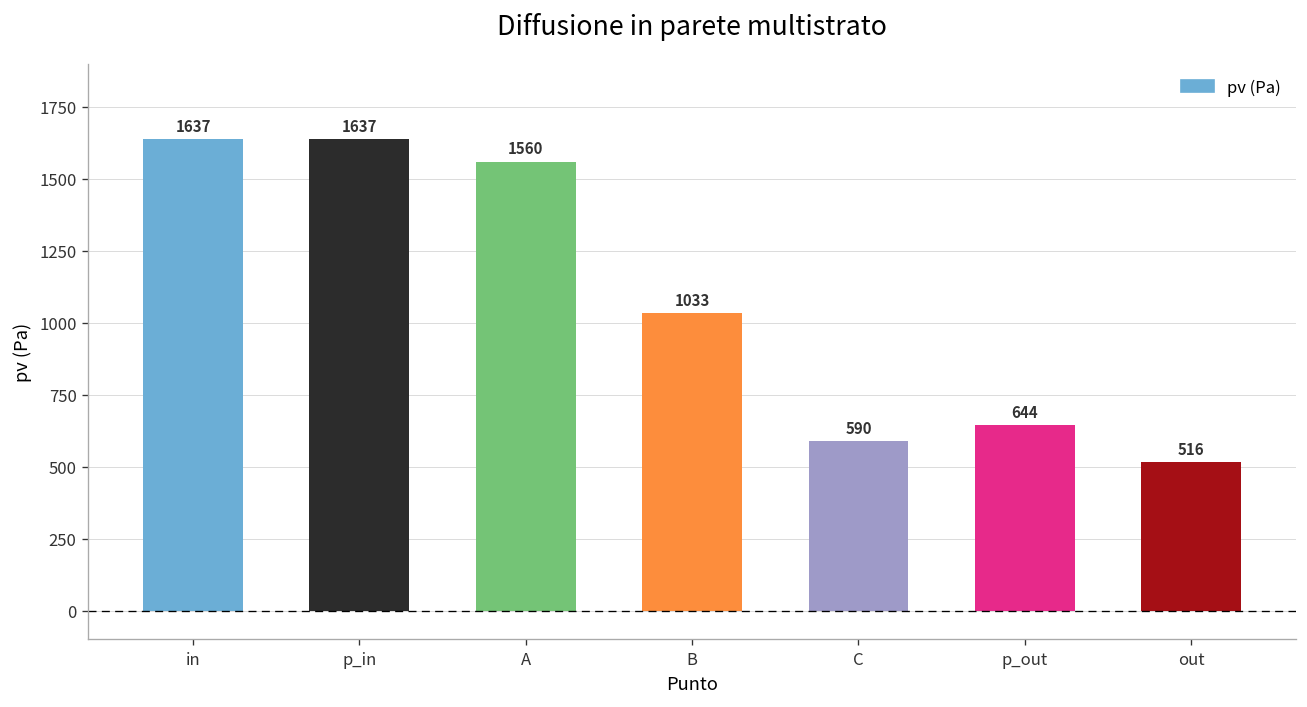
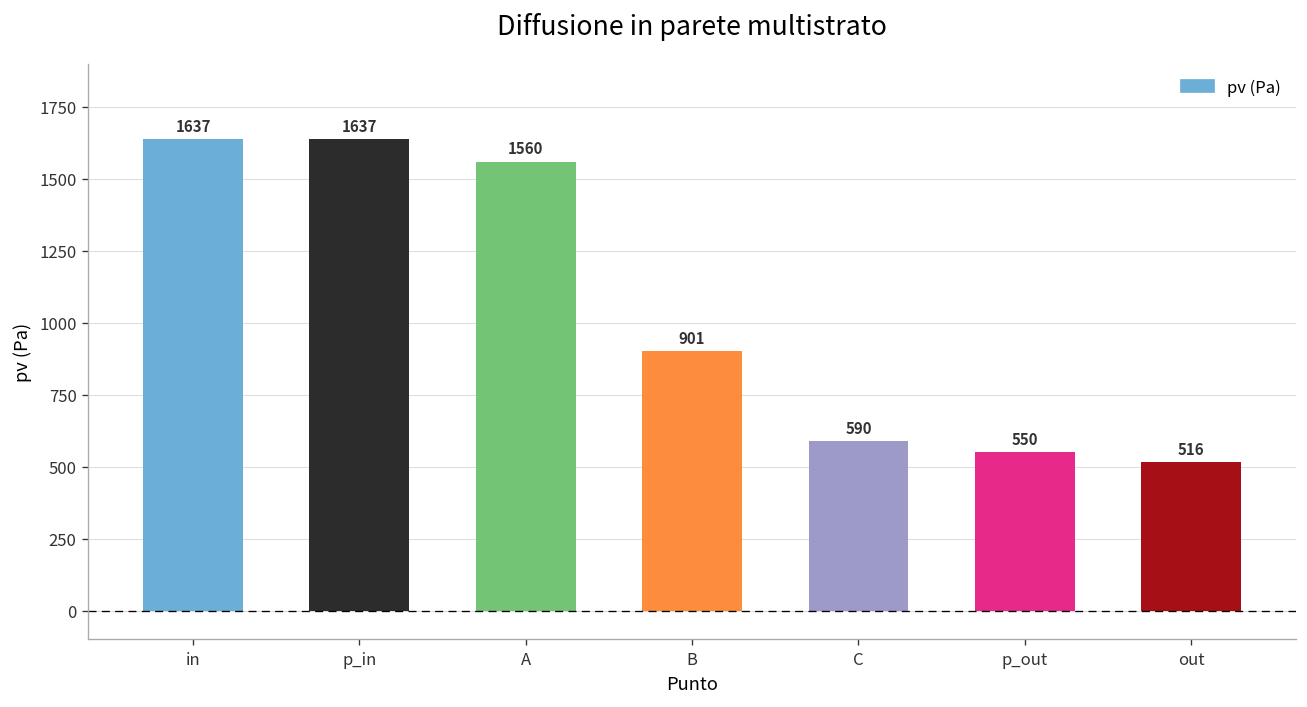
  {
    "in": 1637,
    "p_in": 1637,
    "A": 1560,
-   "B": 1033,
+   "B": 901,
    "C": 590,
-   "p_out": 644,
+   "p_out": 550,
    "out": 516
  }
